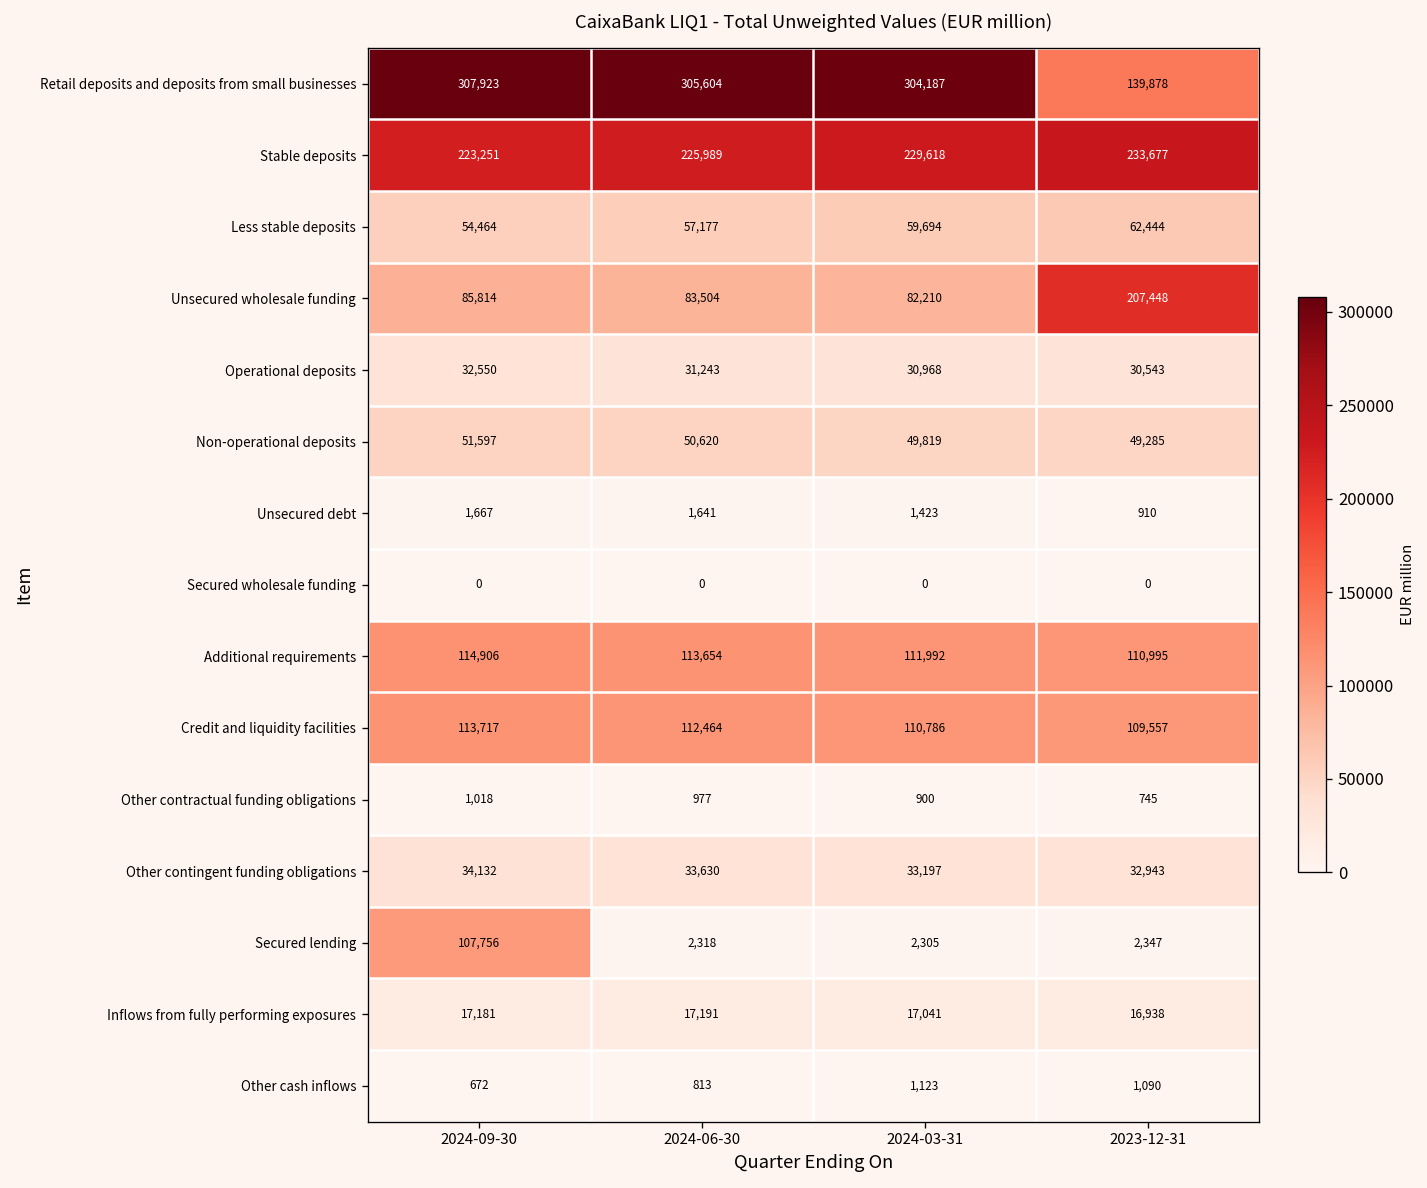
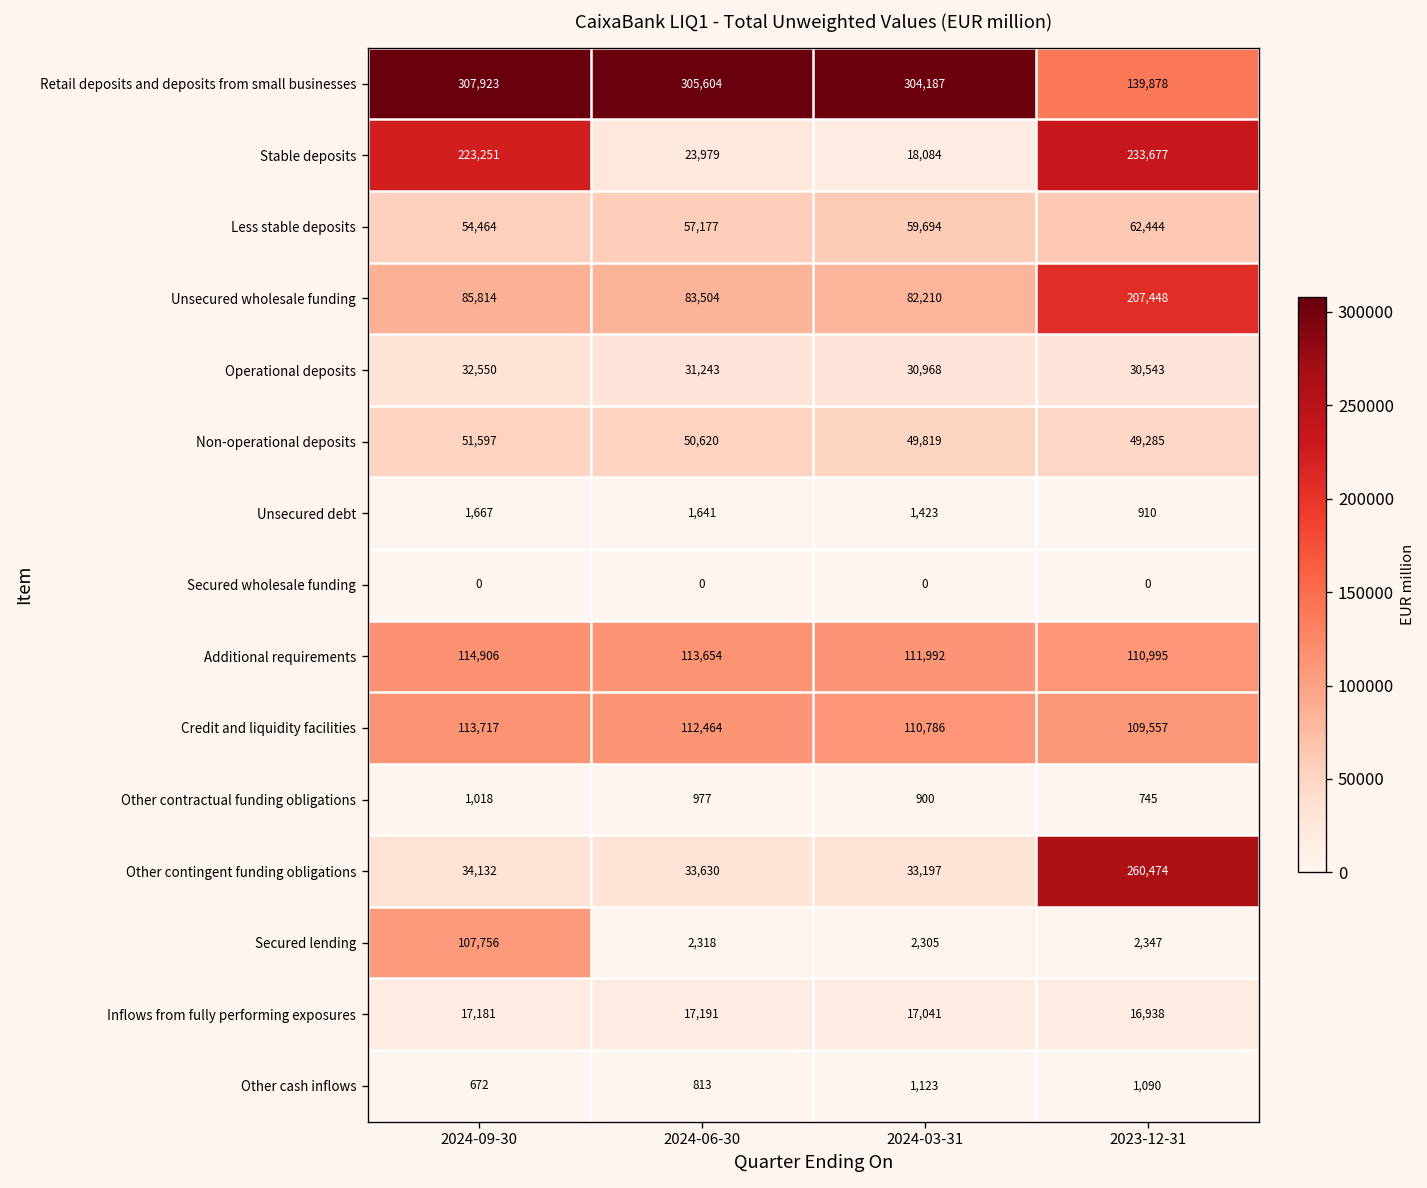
  {
    "Retail deposits and deposits from small businesses": {
      "2024-09-30": "307,923",
      "2024-06-30": "305,604",
      "2024-03-31": "304,187",
      "2023-12-31": "139,878"
    },
    "Stable deposits": {
      "2024-09-30": "223,251",
-     "2024-06-30": "225,989",
-     "2024-03-31": "229,618",
+     "2024-06-30": "23,979",
+     "2024-03-31": "18,084",
      "2023-12-31": "233,677"
    },
    "Less stable deposits": {
      "2024-09-30": "54,464",
      "2024-06-30": "57,177",
      "2024-03-31": "59,694",
      "2023-12-31": "62,444"
    },
    "Unsecured wholesale funding": {
      "2024-09-30": "85,814",
      "2024-06-30": "83,504",
      "2024-03-31": "82,210",
      "2023-12-31": "207,448"
    },
    "Operational deposits": {
      "2024-09-30": "32,550",
      "2024-06-30": "31,243",
      "2024-03-31": "30,968",
      "2023-12-31": "30,543"
    },
    "Non-operational deposits": {
      "2024-09-30": "51,597",
      "2024-06-30": "50,620",
      "2024-03-31": "49,819",
      "2023-12-31": "49,285"
    },
    "Unsecured debt": {
      "2024-09-30": "1,667",
      "2024-06-30": "1,641",
      "2024-03-31": "1,423",
      "2023-12-31": "910"
    },
    "Secured wholesale funding": {
      "2024-09-30": "0",
      "2024-06-30": "0",
      "2024-03-31": "0",
      "2023-12-31": "0"
    },
    "Additional requirements": {
      "2024-09-30": "114,906",
      "2024-06-30": "113,654",
      "2024-03-31": "111,992",
      "2023-12-31": "110,995"
    },
    "Credit and liquidity facilities": {
      "2024-09-30": "113,717",
      "2024-06-30": "112,464",
      "2024-03-31": "110,786",
      "2023-12-31": "109,557"
    },
    "Other contractual funding obligations": {
      "2024-09-30": "1,018",
      "2024-06-30": "977",
      "2024-03-31": "900",
      "2023-12-31": "745"
    },
    "Other contingent funding obligations": {
      "2024-09-30": "34,132",
      "2024-06-30": "33,630",
      "2024-03-31": "33,197",
-     "2023-12-31": "32,943"
+     "2023-12-31": "260,474"
    },
    "Secured lending": {
      "2024-09-30": "107,756",
      "2024-06-30": "2,318",
      "2024-03-31": "2,305",
      "2023-12-31": "2,347"
    },
    "Inflows from fully performing exposures": {
      "2024-09-30": "17,181",
      "2024-06-30": "17,191",
      "2024-03-31": "17,041",
      "2023-12-31": "16,938"
    },
    "Other cash inflows": {
      "2024-09-30": "672",
      "2024-06-30": "813",
      "2024-03-31": "1,123",
      "2023-12-31": "1,090"
    }
  }
